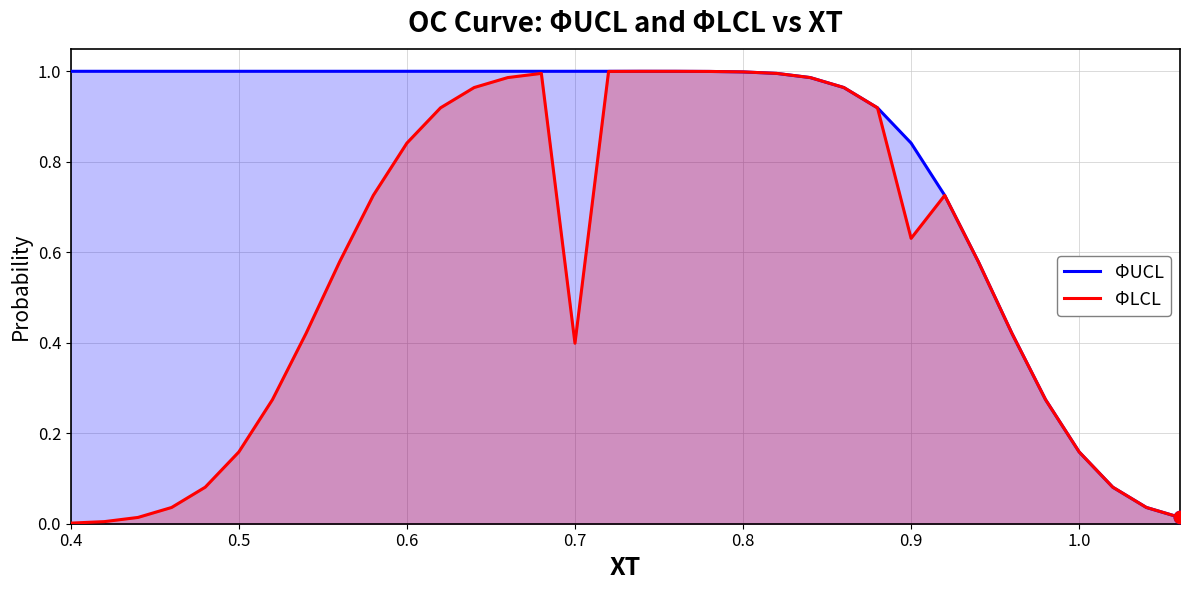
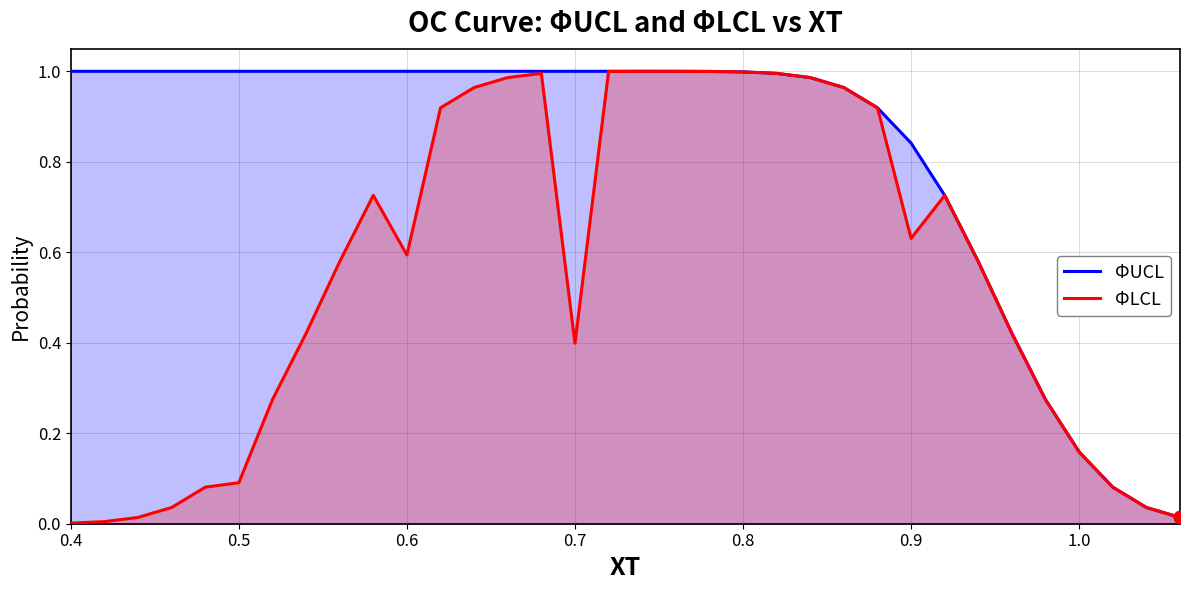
  {
    "ΦLCL": {
      "0.4": 0.00,
-     "0.5": 0.16,
-     "0.6": 0.84,
+     "0.5": 0.09,
+     "0.6": 0.59,
      "0.7": 0.40,
      "0.9": 0.63
    }
  }
